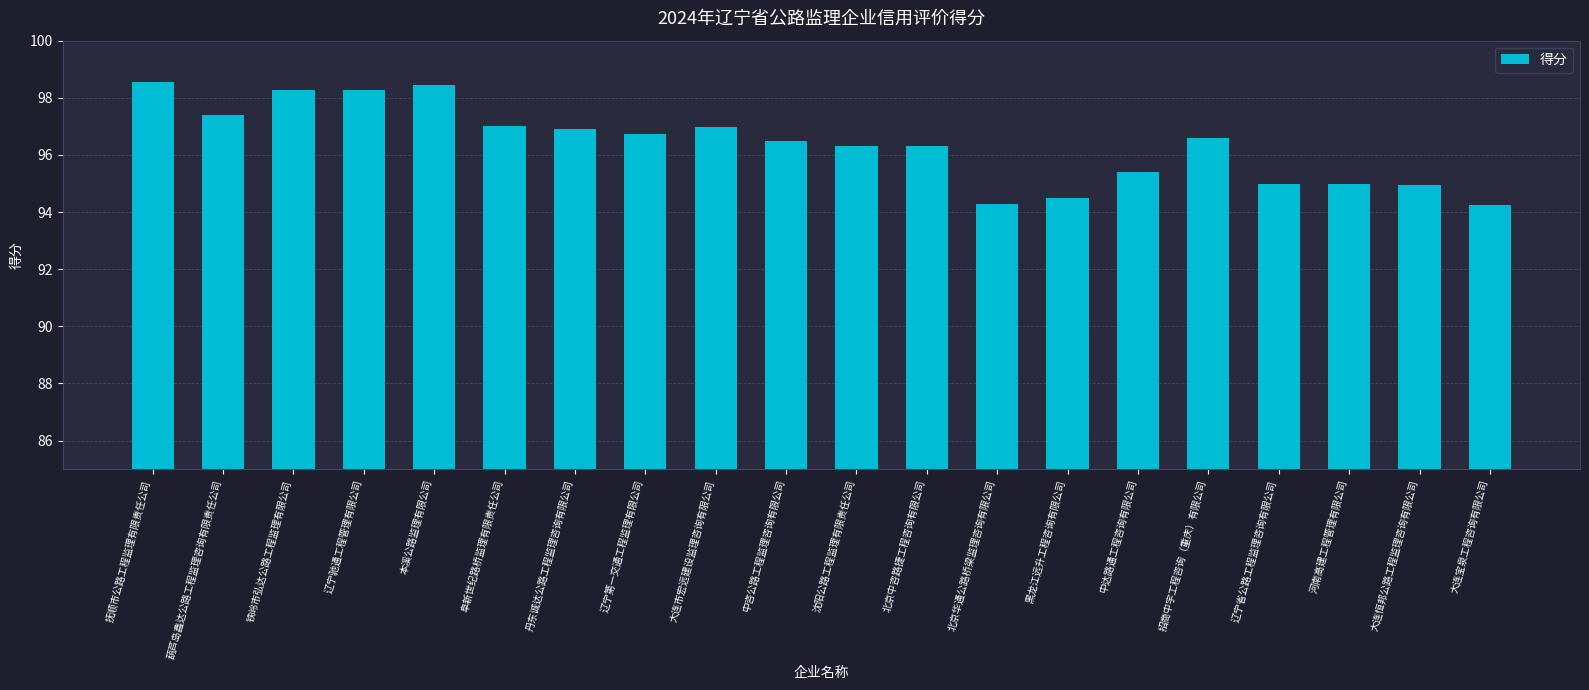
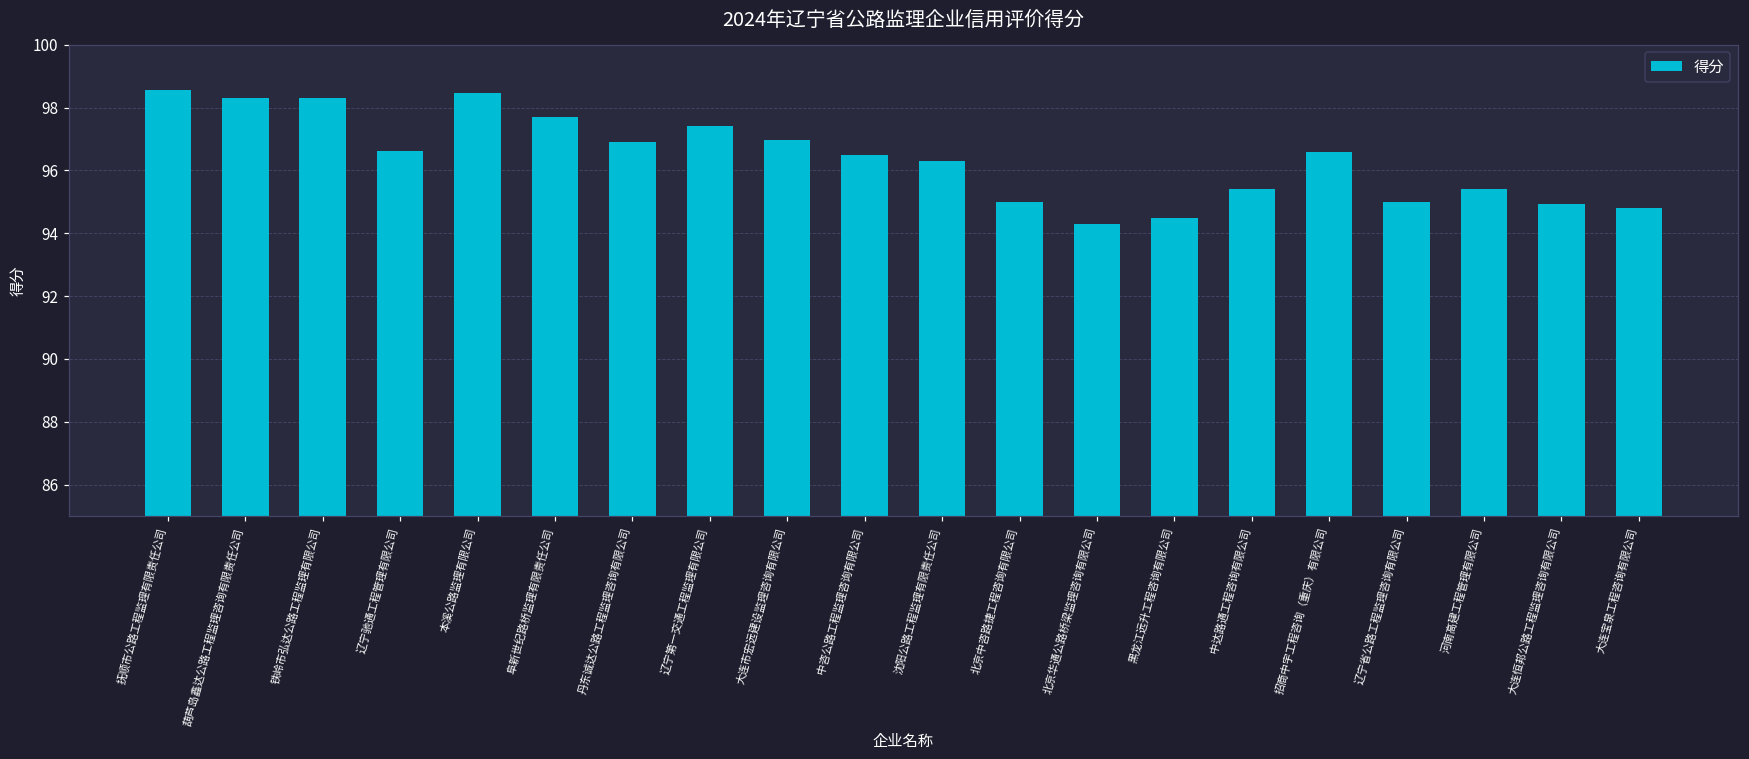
  {
    "抚顺市公路工程监理有限责任公司": 98.6,
-   "葫芦岛鑫达公路工程监理咨询有限责任公司": 97.4,
+   "葫芦岛鑫达公路工程监理咨询有限责任公司": 98.3,
    "铁岭市弘达公路工程监理有限公司": 98.3,
-   "辽宁驰通工程管理有限公司": 98.3,
+   "辽宁驰通工程管理有限公司": 96.6,
    "本溪公路监理有限公司": 98.5,
-   "阜新世纪路桥监理有限责任公司": 97.0,
+   "阜新世纪路桥监理有限责任公司": 97.7,
    "丹东诚达公路工程监理咨询有限公司": 96.9,
-   "辽宁第一交通工程监理有限公司": 96.7,
+   "辽宁第一交通工程监理有限公司": 97.4,
    "大连市宏远建设监理咨询有限公司": 97.0,
    "中咨公路工程监理咨询有限公司": 96.5,
    "沈阳公路工程监理有限责任公司": 96.3,
-   "北京中咨路捷工程咨询有限公司": 96.3,
+   "北京中咨路捷工程咨询有限公司": 95.0,
    "北京华通公路桥梁监理咨询有限公司": 94.3,
    "黑龙江远升工程咨询有限公司": 94.5,
    "中达路通工程咨询有限公司": 95.4,
    "招商中宇工程咨询（重庆）有限公司": 96.6,
    "辽宁省公路工程监理咨询有限公司": 95.0,
-   "河南高建工程管理有限公司": 95.0,
+   "河南高建工程管理有限公司": 95.4,
    "大连恒邦公路工程监理咨询有限公司": 94.9,
-   "大连宝泉工程咨询有限公司": 94.3
+   "大连宝泉工程咨询有限公司": 94.8
  }
